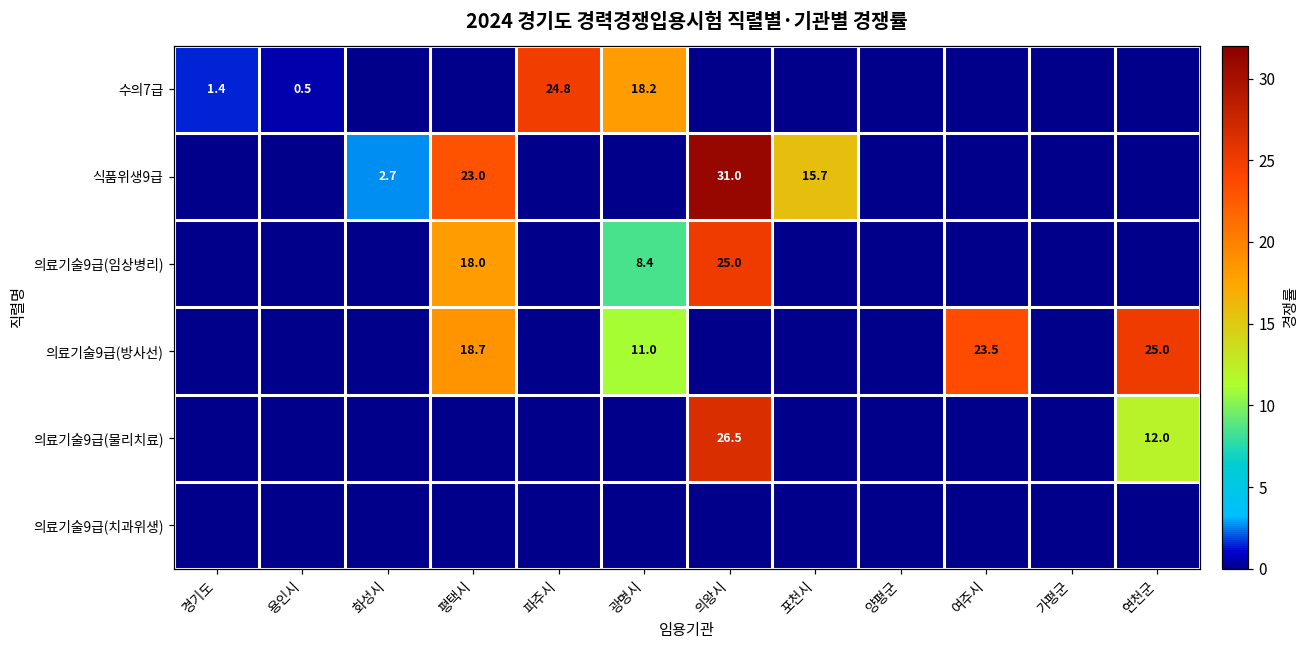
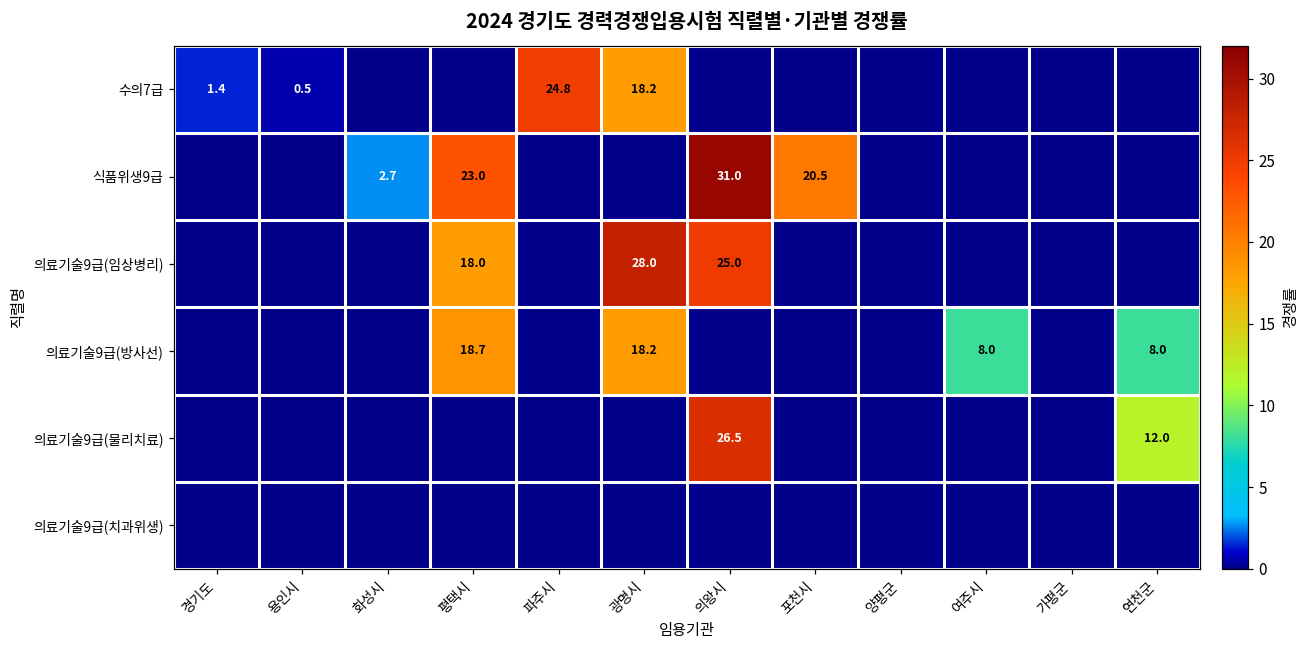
  {
    "수의7급": {
      "경기도": 1.4,
      "용인시": 0.5,
      "파주시": 24.8,
      "광명시": 18.2
    },
    "식품위생9급": {
      "화성시": 2.7,
      "평택시": 23.0,
      "의왕시": 31.0,
-     "포천시": 15.7
+     "포천시": 20.5
    },
    "의료기술9급(임상병리)": {
      "평택시": 18.0,
-     "광명시": 8.4,
+     "광명시": 28.0,
      "의왕시": 25.0
    },
    "의료기술9급(방사선)": {
      "평택시": 18.7,
-     "광명시": 11.0,
-     "여주시": 23.5,
-     "연천군": 25.0
+     "광명시": 18.2,
+     "여주시": 8.0,
+     "연천군": 8.0
    },
    "의료기술9급(물리치료)": {
      "의왕시": 26.5,
      "연천군": 12.0
    }
  }
